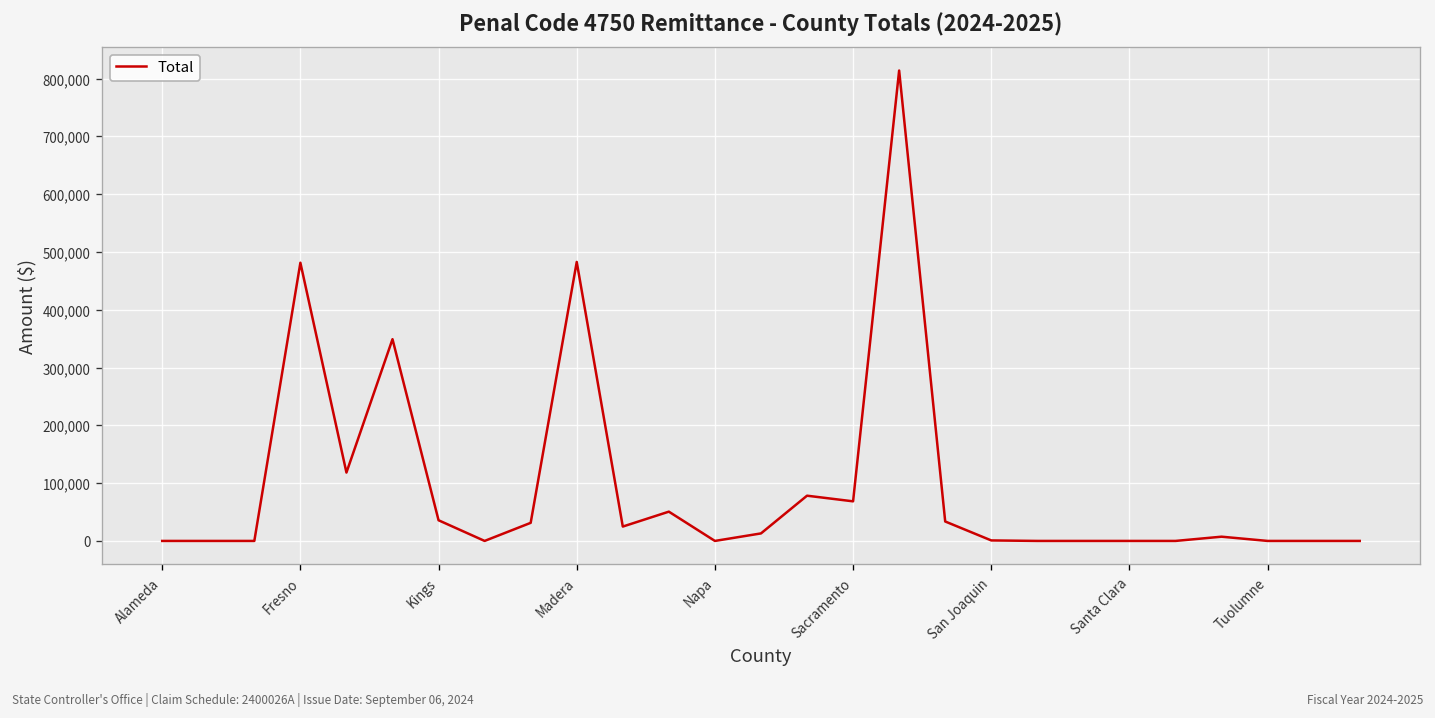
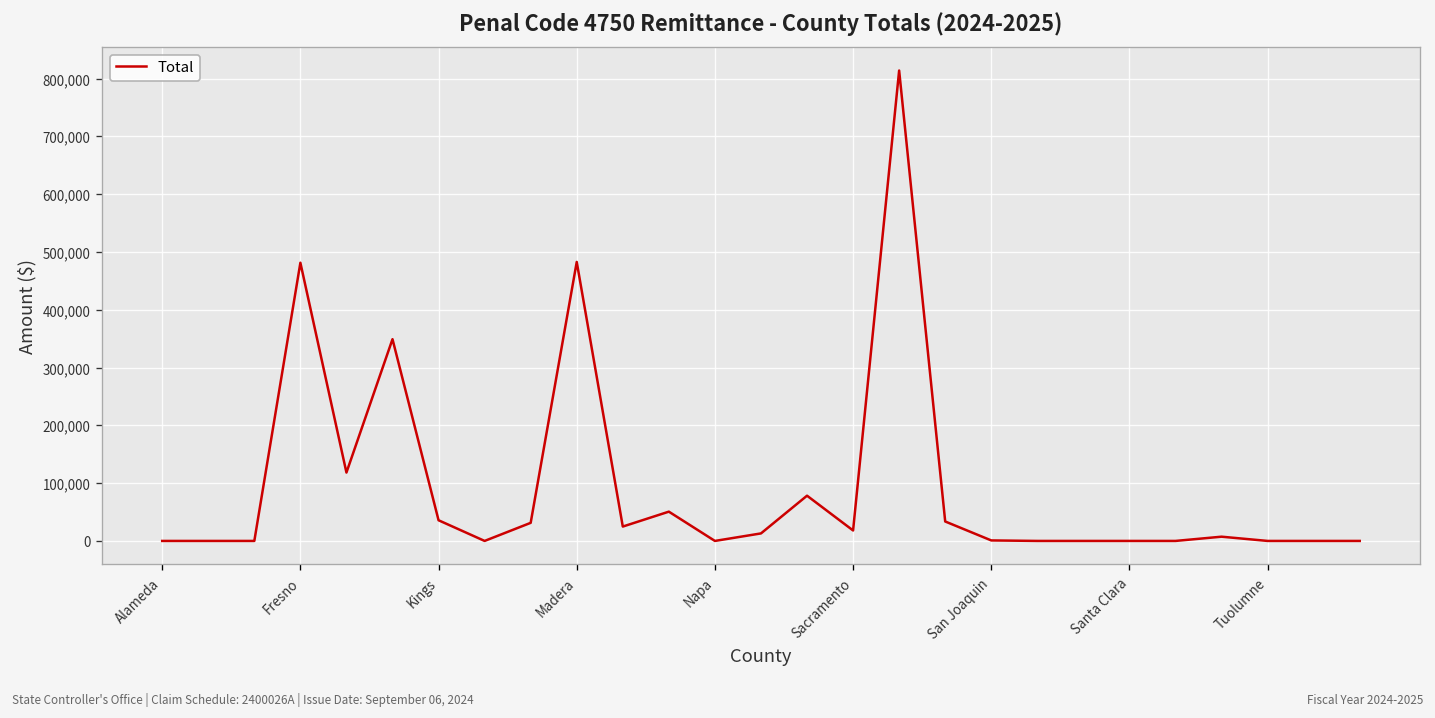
  {
    "Alameda": "0",
    "Fresno": "480,000",
    "Kings": "40,000",
    "Madera": "480,000",
    "Napa": "0",
-   "Sacramento": "70,000",
+   "Sacramento": "20,000",
    "San Joaquin": "0",
    "Santa Clara": "0",
    "Tuolumne": "0"
  }
